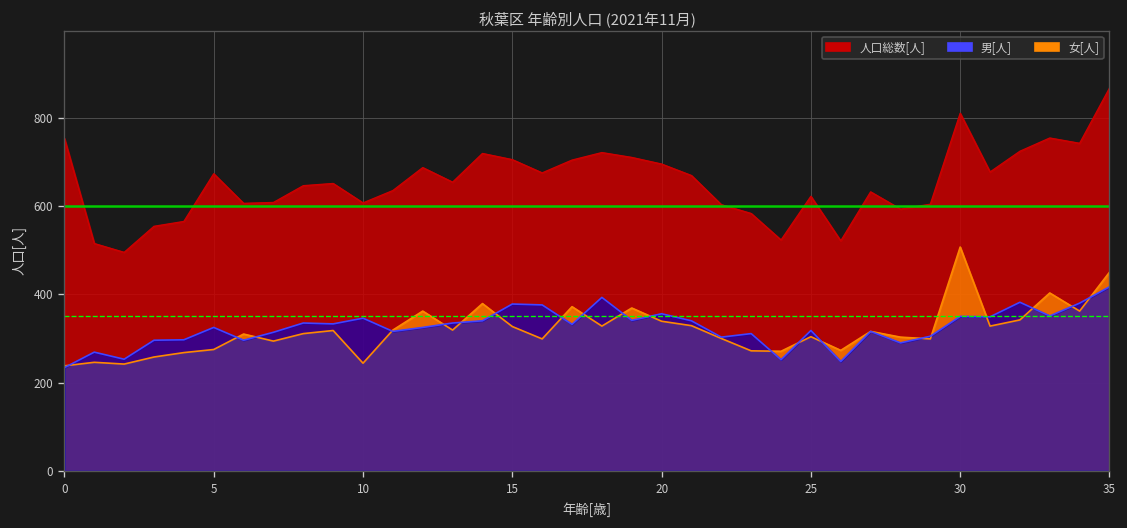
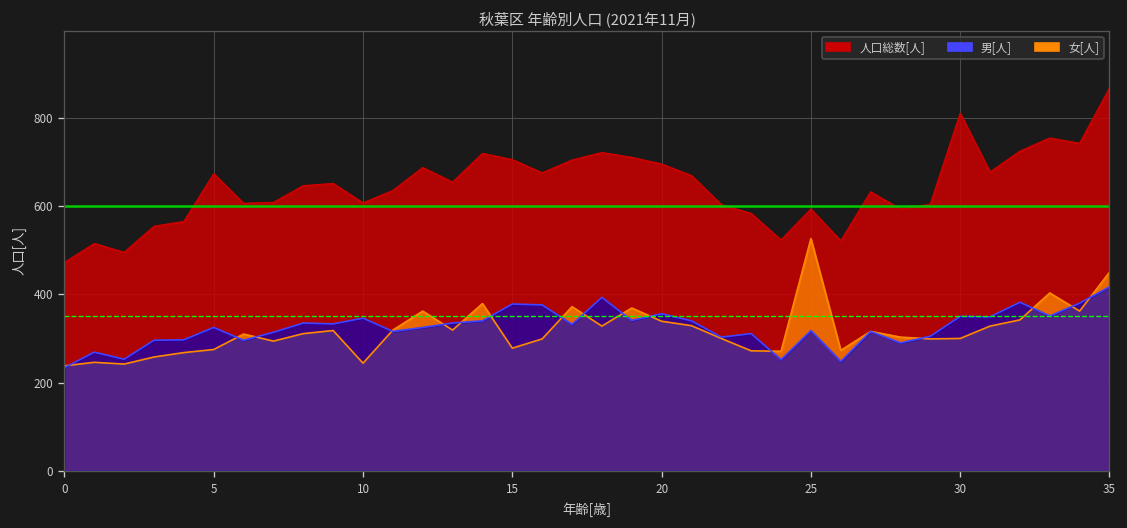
  {
    "人口総数[人]": {
-     "0": 750,
+     "0": 470,
      "5": 670,
      "10": 610,
      "15": 710,
      "20": 700,
-     "25": 620,
+     "25": 590,
      "30": 810,
      "35": 870
    },
    "女[人]": {
      "5": 280,
      "10": 240,
-     "15": 330,
+     "15": 280,
      "20": 340,
-     "25": 300,
-     "30": 510,
+     "25": 530,
+     "30": 300,
      "35": 450
    }
  }
